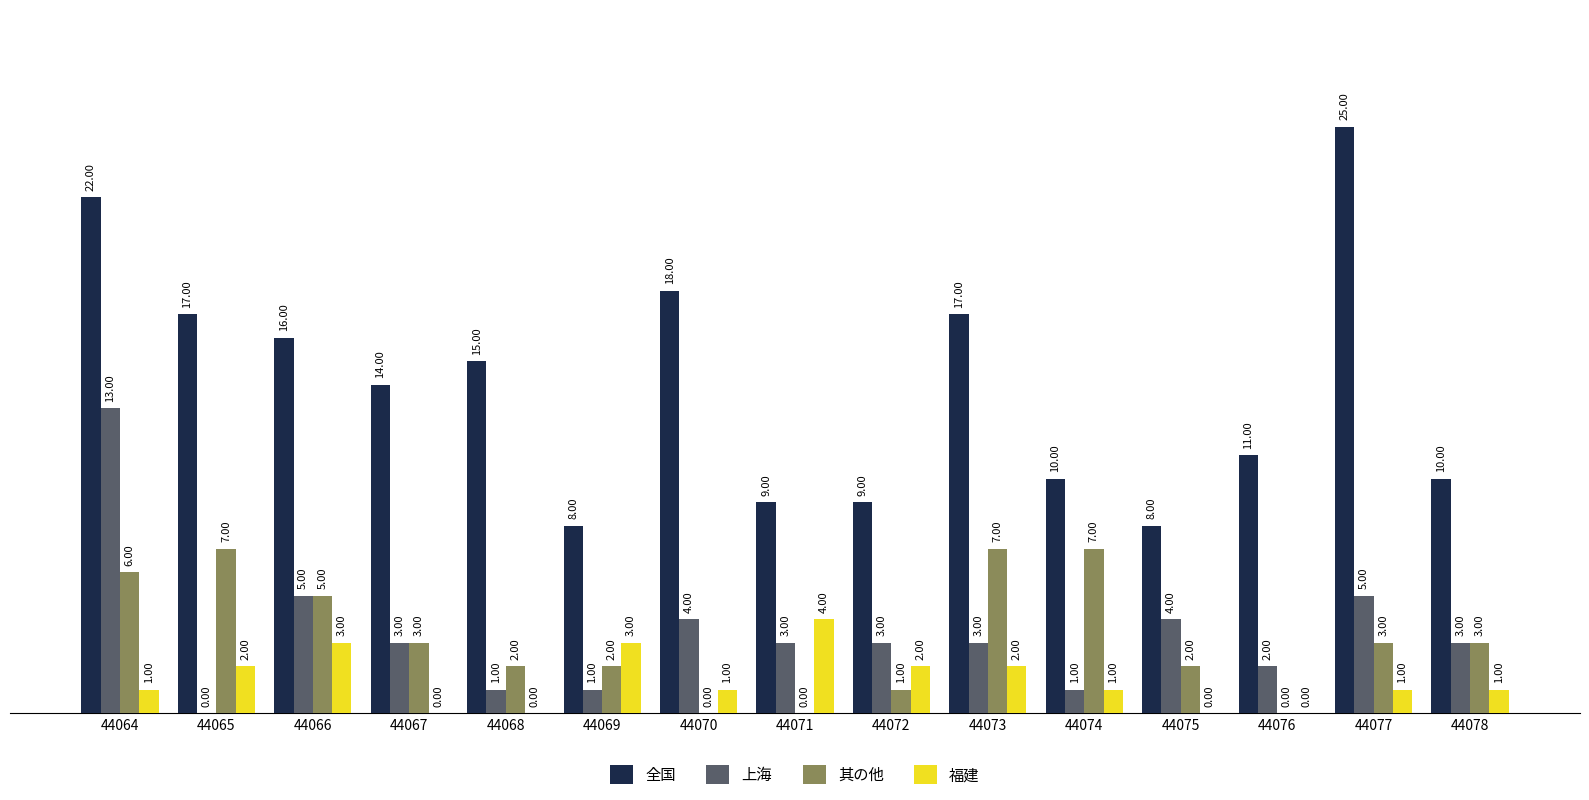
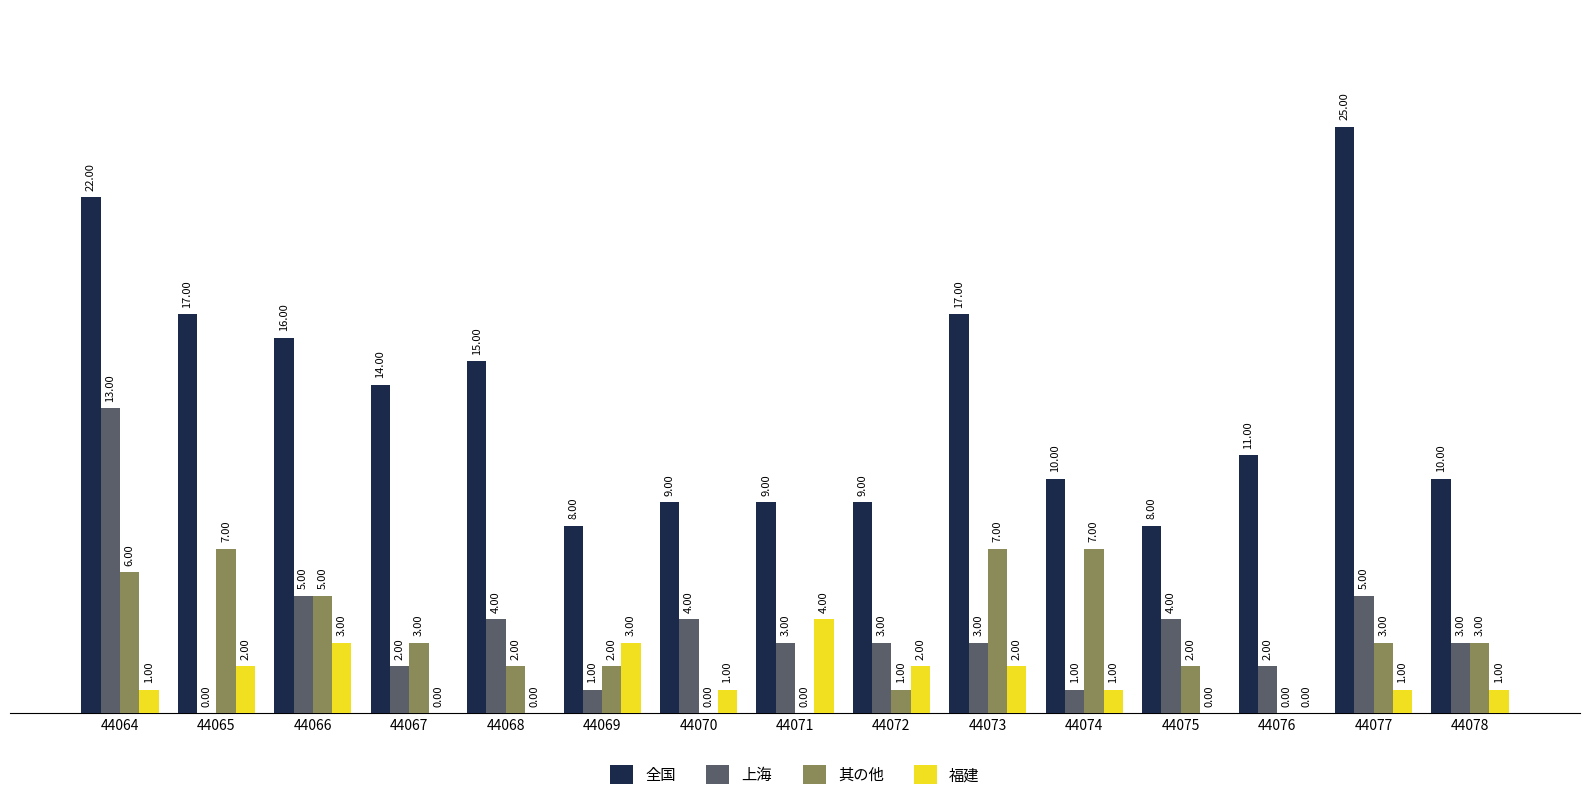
  {
    "全国": {
      "44064": 22.00,
      "44065": 17.00,
      "44066": 16.00,
      "44067": 14.00,
      "44068": 15.00,
      "44069": 8.00,
-     "44070": 18.00,
+     "44070": 9.00,
      "44071": 9.00,
      "44072": 9.00,
      "44073": 17.00,
      "44074": 10.00,
      "44075": 8.00,
      "44076": 11.00,
      "44077": 25.00,
      "44078": 10.00
    },
    "上海": {
      "44064": 13.00,
      "44065": 0.00,
      "44066": 5.00,
-     "44067": 3.00,
-     "44068": 1.00,
+     "44067": 2.00,
+     "44068": 4.00,
      "44069": 1.00,
      "44070": 4.00,
      "44071": 3.00,
      "44072": 3.00,
      "44073": 3.00,
      "44074": 1.00,
      "44075": 4.00,
      "44076": 2.00,
      "44077": 5.00,
      "44078": 3.00
    },
    "其の他": {
      "44064": 6.00,
      "44065": 7.00,
      "44066": 5.00,
      "44067": 3.00,
      "44068": 2.00,
      "44069": 2.00,
      "44070": 0.00,
      "44071": 0.00,
      "44072": 1.00,
      "44073": 7.00,
      "44074": 7.00,
      "44075": 2.00,
      "44076": 0.00,
      "44077": 3.00,
      "44078": 3.00
    },
    "福建": {
      "44064": 1.00,
      "44065": 2.00,
      "44066": 3.00,
      "44067": 0.00,
      "44068": 0.00,
      "44069": 3.00,
      "44070": 1.00,
      "44071": 4.00,
      "44072": 2.00,
      "44073": 2.00,
      "44074": 1.00,
      "44075": 0.00,
      "44076": 0.00,
      "44077": 1.00,
      "44078": 1.00
    }
  }
